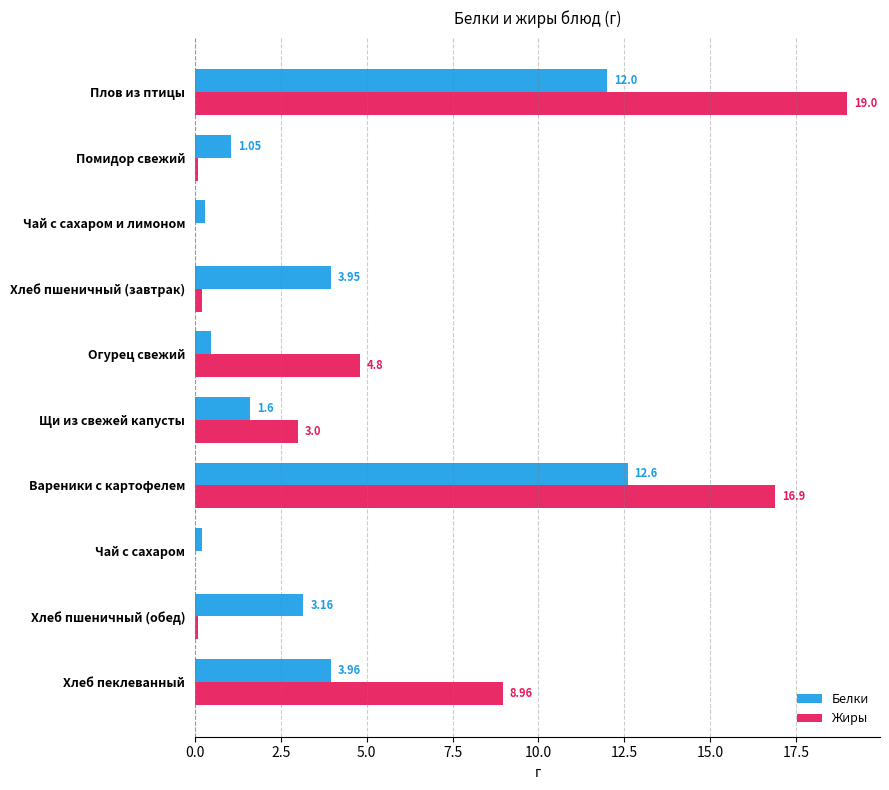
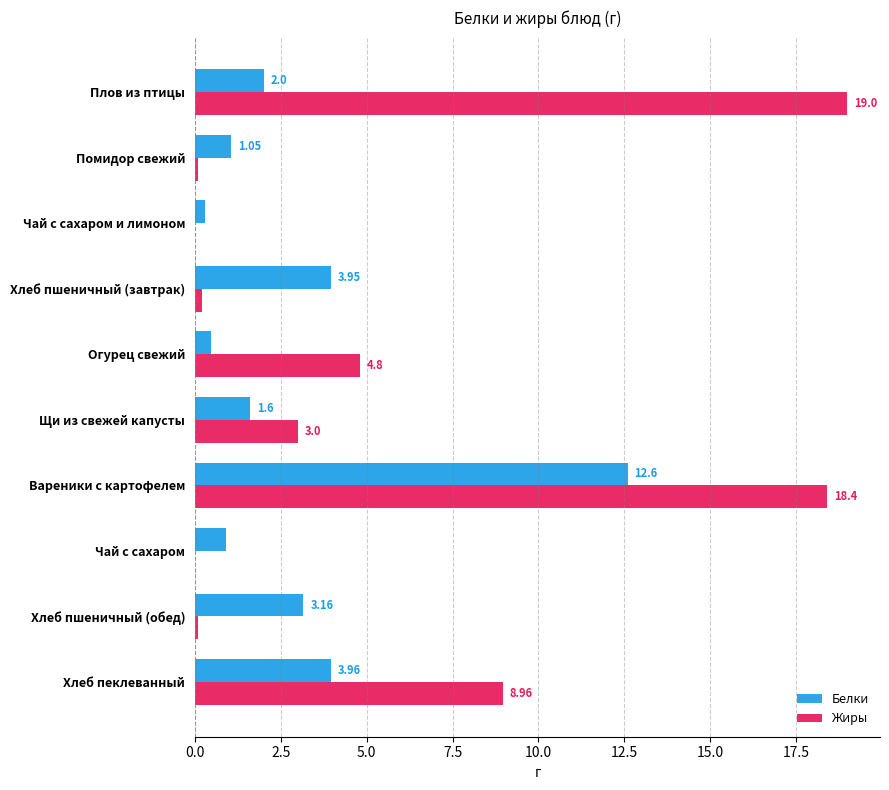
  {
    "Белки": {
-     "Плов из птицы": 12.0,
+     "Плов из птицы": 2.0,
      "Помидор свежий": 1.05,
      "Хлеб пшеничный (завтрак)": 3.95,
      "Щи из свежей капусты": 1.6,
      "Вареники с картофелем": 12.6,
-     "Чай с сахаром": 0.2,
+     "Чай с сахаром": 0.9,
      "Хлеб пшеничный (обед)": 3.16,
      "Хлеб пеклеванный": 3.96
    },
    "Жиры": {
      "Плов из птицы": 19.0,
      "Огурец свежий": 4.8,
      "Щи из свежей капусты": 3.0,
-     "Вареники с картофелем": 16.9,
+     "Вареники с картофелем": 18.4,
      "Хлеб пеклеванный": 8.96
    }
  }
